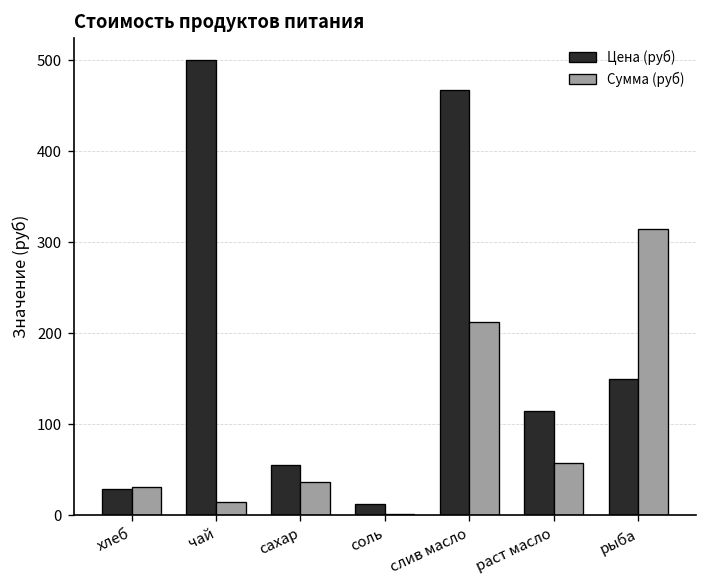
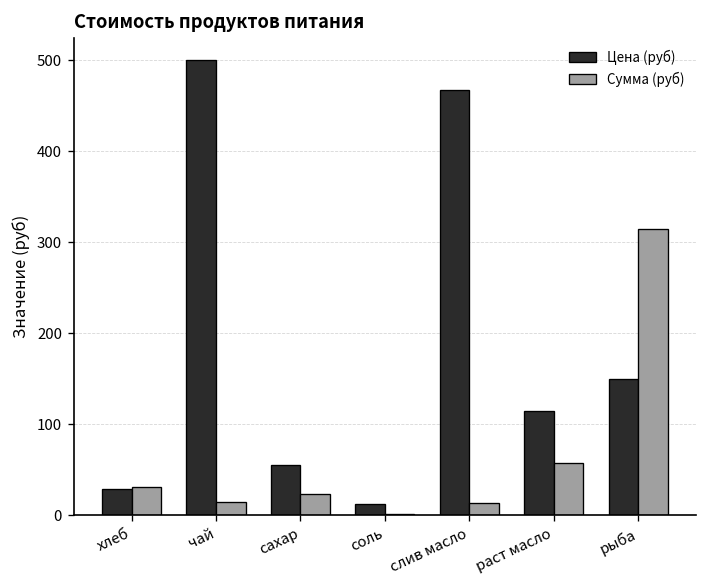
  {
    "Цена (руб)": {
      "хлеб": 30,
      "чай": 500,
      "сахар": 60,
      "соль": 10,
      "слив масло": 470,
      "раст масло": 120,
      "рыба": 150
    },
    "Сумма (руб)": {
      "хлеб": 30,
      "чай": 20,
-     "сахар": 40,
-     "слив масло": 210,
+     "сахар": 20,
+     "слив масло": 10,
      "раст масло": 60,
      "рыба": 320
    }
  }
